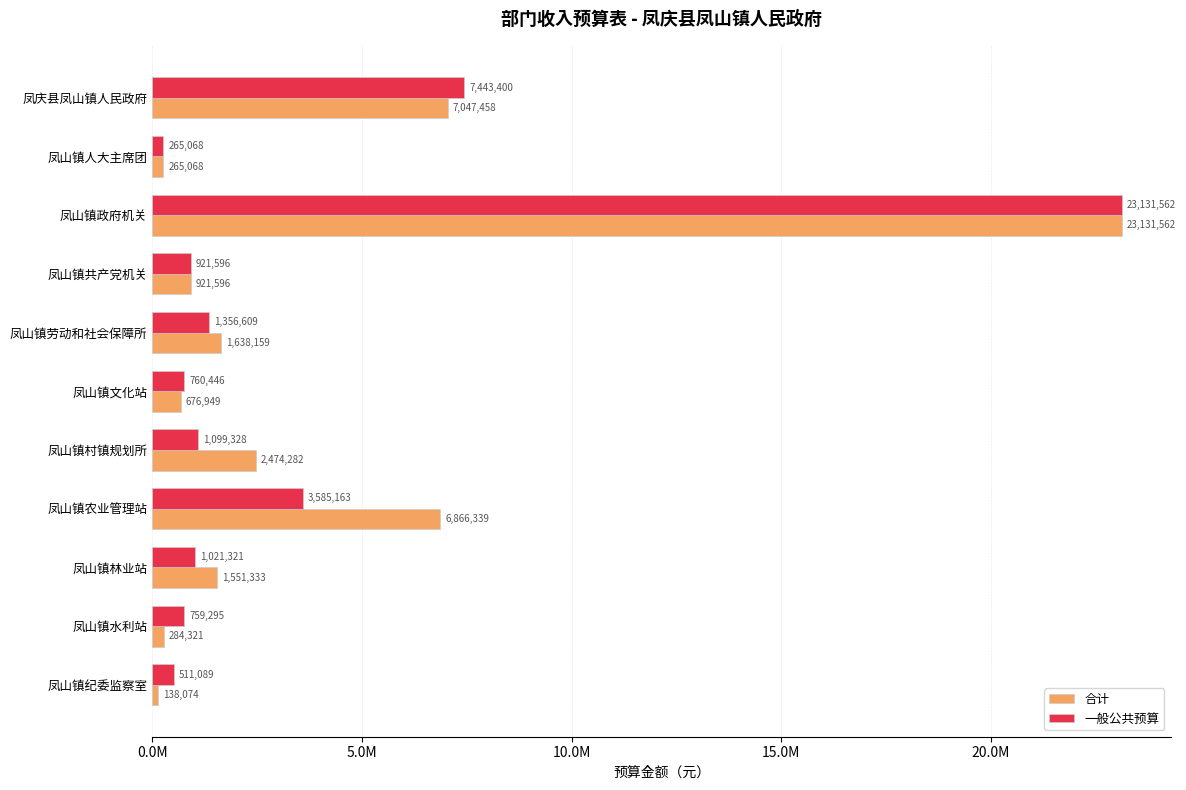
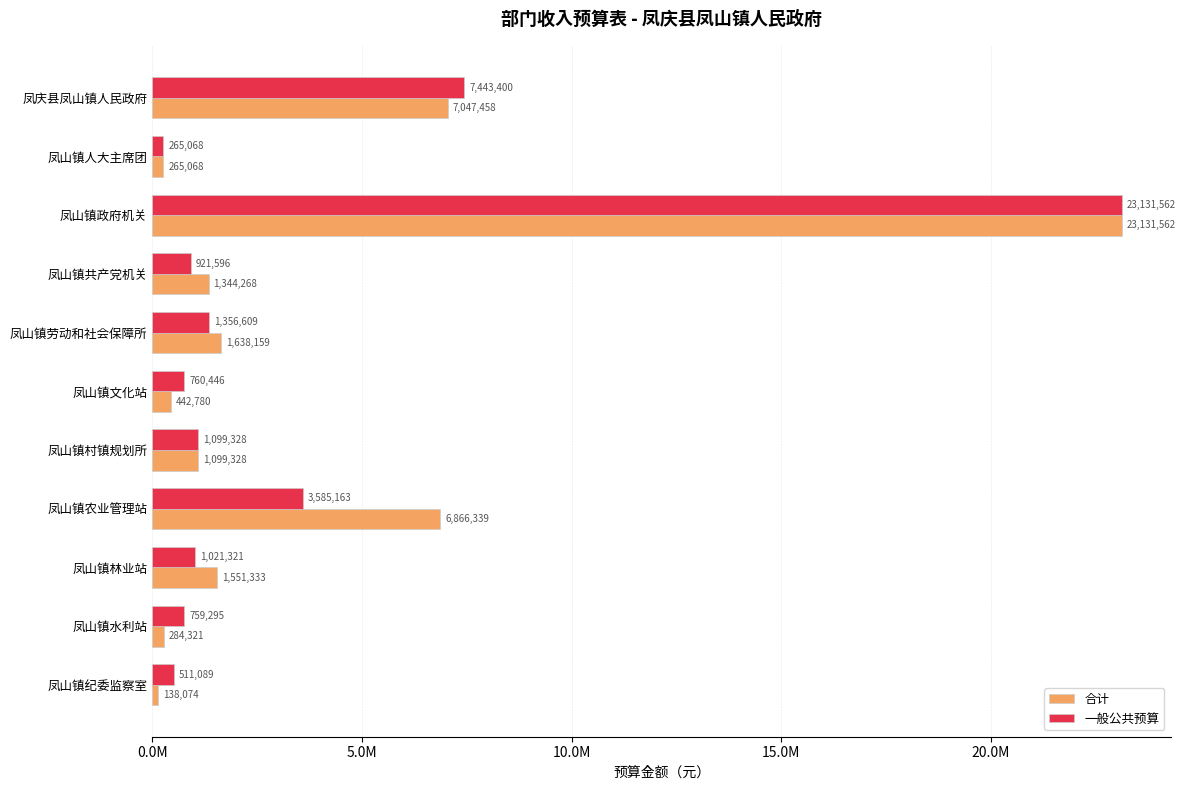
  {
    "合计": {
      "凤庆县凤山镇人民政府": "7,047,458",
      "凤山镇人大主席团": "265,068",
      "凤山镇政府机关": "23,131,562",
-     "凤山镇共产党机关": "921,596",
+     "凤山镇共产党机关": "1,344,268",
      "凤山镇劳动和社会保障所": "1,638,159",
-     "凤山镇文化站": "676,949",
-     "凤山镇村镇规划所": "2,474,282",
+     "凤山镇文化站": "442,780",
+     "凤山镇村镇规划所": "1,099,328",
      "凤山镇农业管理站": "6,866,339",
      "凤山镇林业站": "1,551,333",
      "凤山镇水利站": "284,321",
      "凤山镇纪委监察室": "138,074"
    },
    "一般公共预算": {
      "凤庆县凤山镇人民政府": "7,443,400",
      "凤山镇人大主席团": "265,068",
      "凤山镇政府机关": "23,131,562",
      "凤山镇共产党机关": "921,596",
      "凤山镇劳动和社会保障所": "1,356,609",
      "凤山镇文化站": "760,446",
      "凤山镇村镇规划所": "1,099,328",
      "凤山镇农业管理站": "3,585,163",
      "凤山镇林业站": "1,021,321",
      "凤山镇水利站": "759,295",
      "凤山镇纪委监察室": "511,089"
    }
  }
